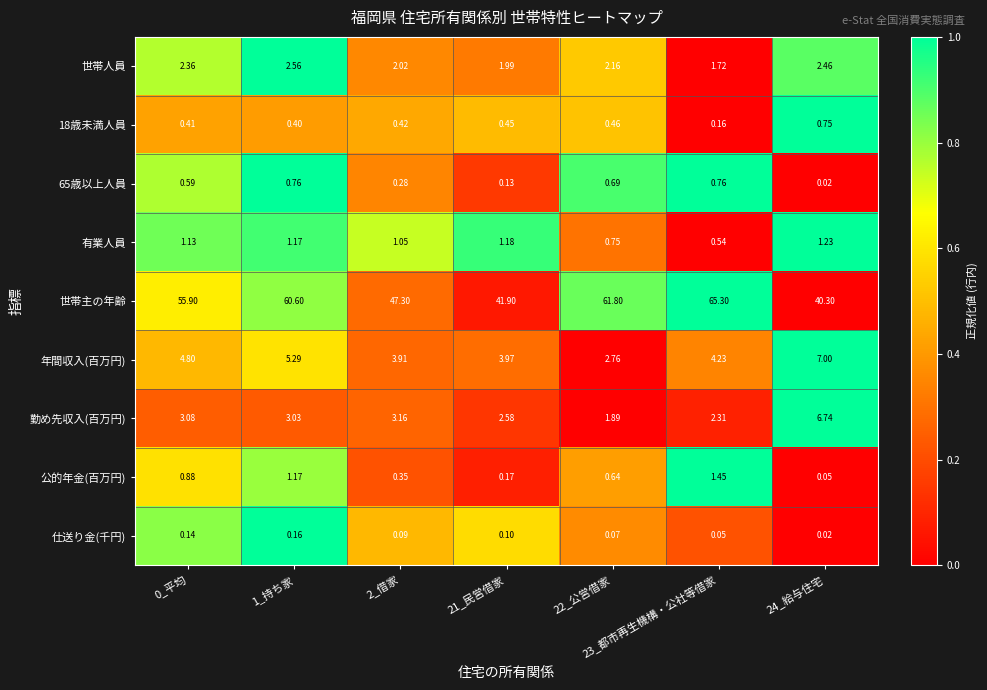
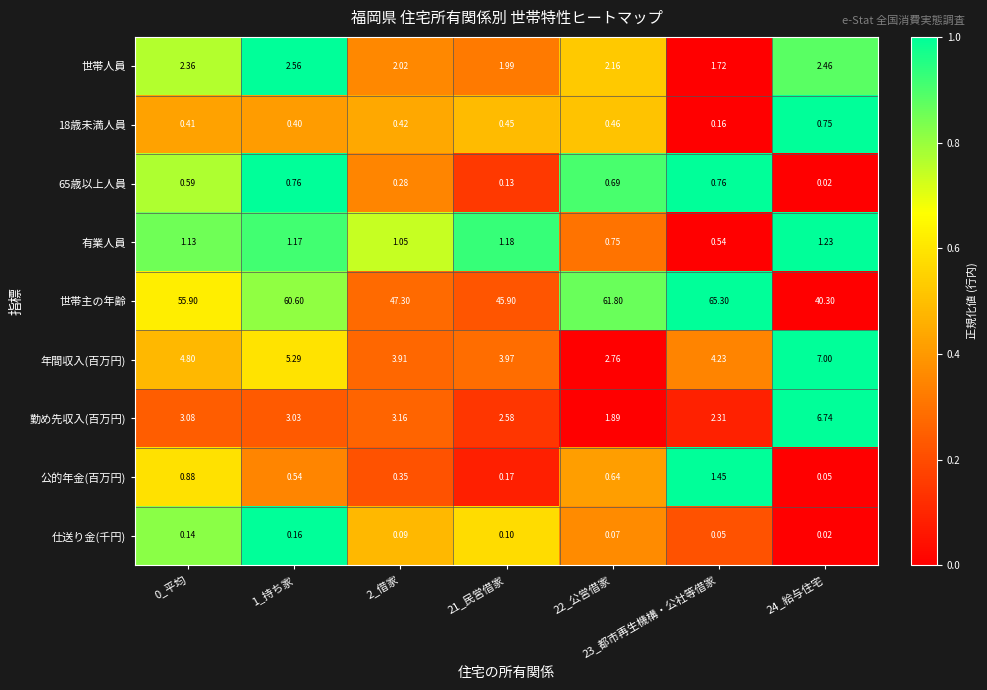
  {
    "世帯人員": {
      "0_平均": 2.36,
      "1_持ち家": 2.56,
      "2_借家": 2.02,
      "21_民営借家": 1.99,
      "22_公営借家": 2.16,
      "23_都市再生機構・公社等借家": 1.72,
      "24_給与住宅": 2.46
    },
    "18歳未満人員": {
      "0_平均": 0.41,
      "1_持ち家": 0.40,
      "2_借家": 0.42,
      "21_民営借家": 0.45,
      "22_公営借家": 0.46,
      "23_都市再生機構・公社等借家": 0.16,
      "24_給与住宅": 0.75
    },
    "65歳以上人員": {
      "0_平均": 0.59,
      "1_持ち家": 0.76,
      "2_借家": 0.28,
      "21_民営借家": 0.13,
      "22_公営借家": 0.69,
      "23_都市再生機構・公社等借家": 0.76,
      "24_給与住宅": 0.02
    },
    "有業人員": {
      "0_平均": 1.13,
      "1_持ち家": 1.17,
      "2_借家": 1.05,
      "21_民営借家": 1.18,
      "22_公営借家": 0.75,
      "23_都市再生機構・公社等借家": 0.54,
      "24_給与住宅": 1.23
    },
    "世帯主の年齢": {
      "0_平均": 55.90,
      "1_持ち家": 60.60,
      "2_借家": 47.30,
-     "21_民営借家": 41.90,
+     "21_民営借家": 45.90,
      "22_公営借家": 61.80,
      "23_都市再生機構・公社等借家": 65.30,
      "24_給与住宅": 40.30
    },
    "年間収入(百万円)": {
      "0_平均": 4.80,
      "1_持ち家": 5.29,
      "2_借家": 3.91,
      "21_民営借家": 3.97,
      "22_公営借家": 2.76,
      "23_都市再生機構・公社等借家": 4.23,
      "24_給与住宅": 7.00
    },
    "勤め先収入(百万円)": {
      "0_平均": 3.08,
      "1_持ち家": 3.03,
      "2_借家": 3.16,
      "21_民営借家": 2.58,
      "22_公営借家": 1.89,
      "23_都市再生機構・公社等借家": 2.31,
      "24_給与住宅": 6.74
    },
    "公的年金(百万円)": {
      "0_平均": 0.88,
-     "1_持ち家": 1.17,
+     "1_持ち家": 0.54,
      "2_借家": 0.35,
      "21_民営借家": 0.17,
      "22_公営借家": 0.64,
      "23_都市再生機構・公社等借家": 1.45,
      "24_給与住宅": 0.05
    },
    "仕送り金(千円)": {
      "0_平均": 0.14,
      "1_持ち家": 0.16,
      "2_借家": 0.09,
      "21_民営借家": 0.10,
      "22_公営借家": 0.07,
      "23_都市再生機構・公社等借家": 0.05,
      "24_給与住宅": 0.02
    }
  }
